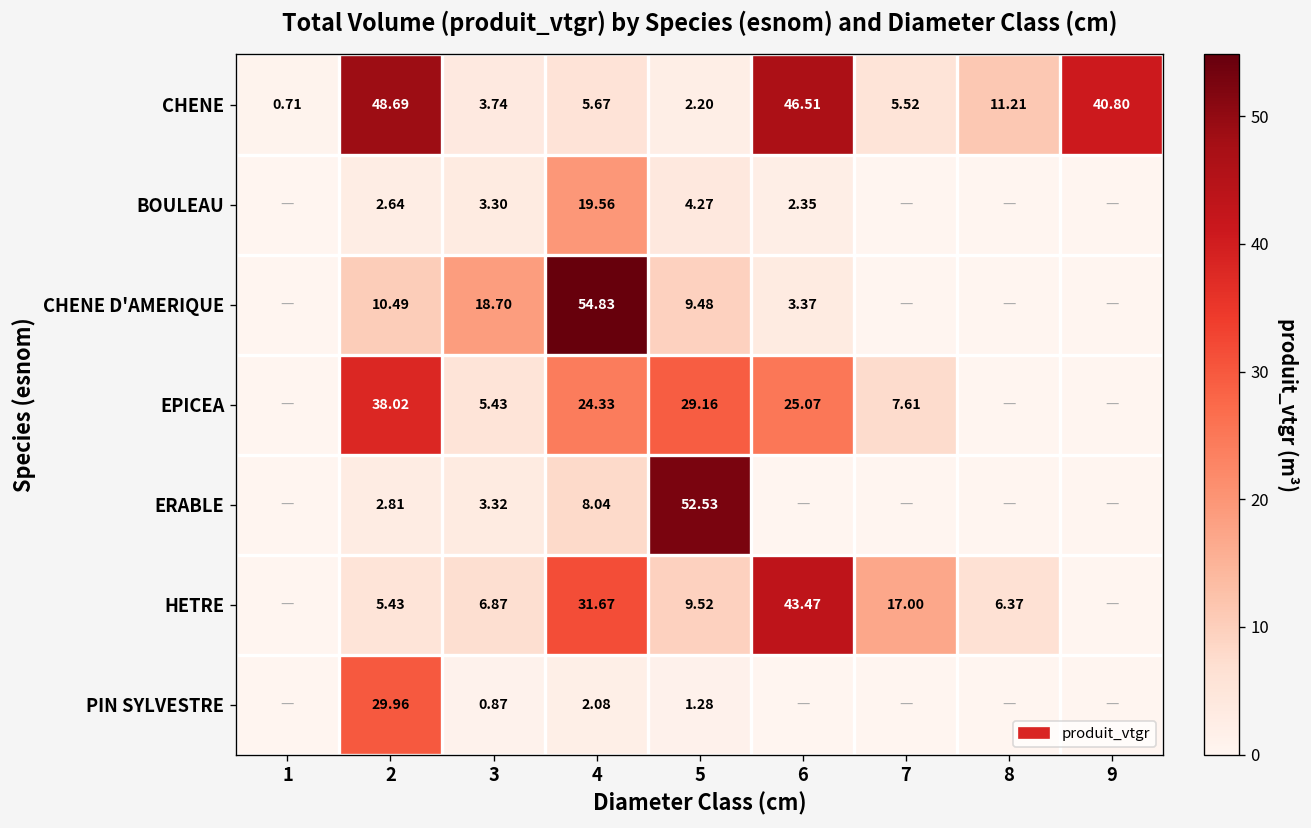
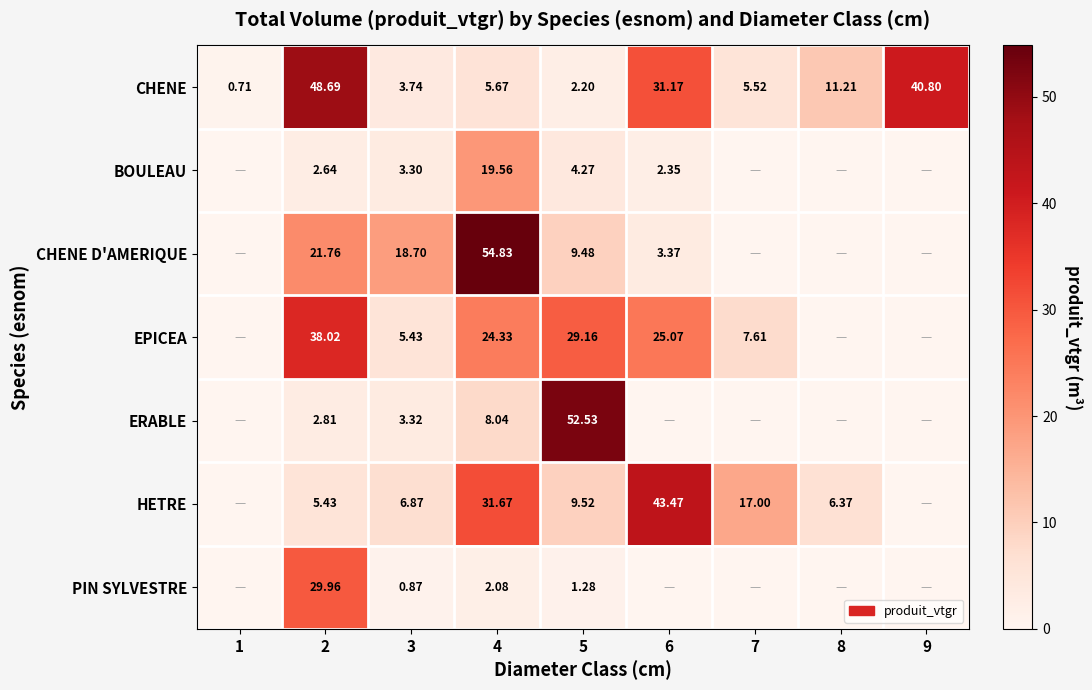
  {
    "CHENE": {
      "1": 0.71,
      "2": 48.69,
      "3": 3.74,
      "4": 5.67,
      "5": 2.20,
-     "6": 46.51,
+     "6": 31.17,
      "7": 5.52,
      "8": 11.21,
      "9": 40.80
    },
    "BOULEAU": {
      "2": 2.64,
      "3": 3.30,
      "4": 19.56,
      "5": 4.27,
      "6": 2.35
    },
    "CHENE D'AMERIQUE": {
-     "2": 10.49,
+     "2": 21.76,
      "3": 18.70,
      "4": 54.83,
      "5": 9.48,
      "6": 3.37
    },
    "EPICEA": {
      "2": 38.02,
      "3": 5.43,
      "4": 24.33,
      "5": 29.16,
      "6": 25.07,
      "7": 7.61
    },
    "ERABLE": {
      "2": 2.81,
      "3": 3.32,
      "4": 8.04,
      "5": 52.53
    },
    "HETRE": {
      "2": 5.43,
      "3": 6.87,
      "4": 31.67,
      "5": 9.52,
      "6": 43.47,
      "7": 17.00,
      "8": 6.37
    },
    "PIN SYLVESTRE": {
      "2": 29.96,
      "3": 0.87,
      "4": 2.08,
      "5": 1.28
    }
  }
